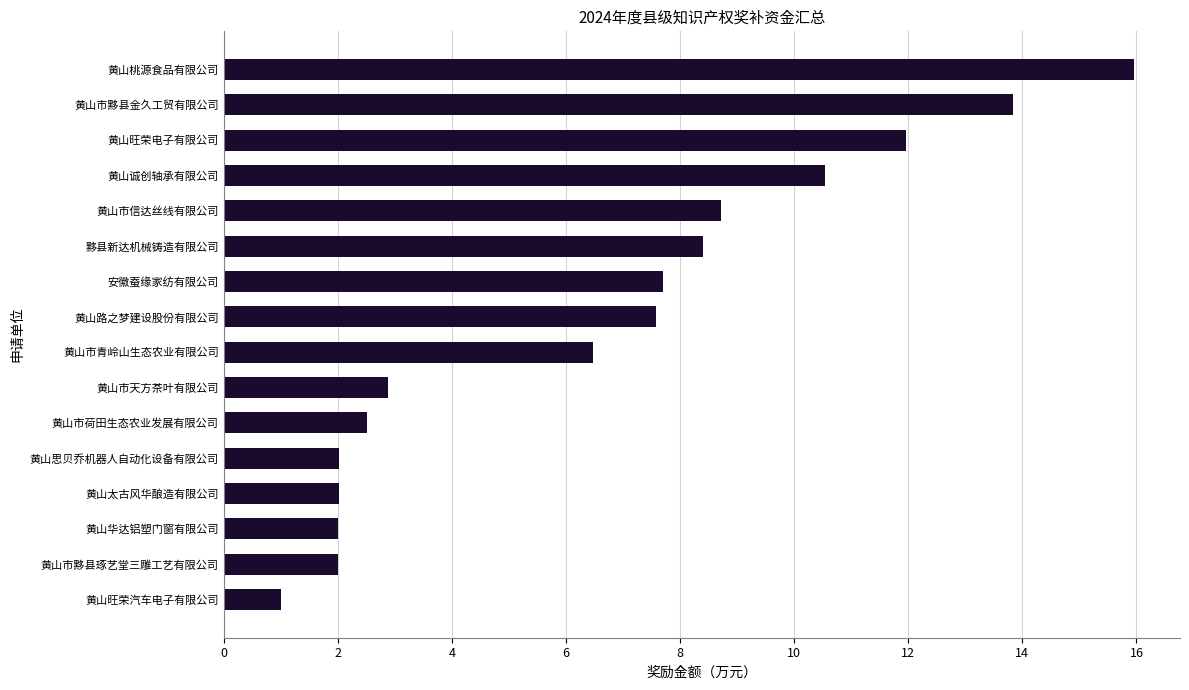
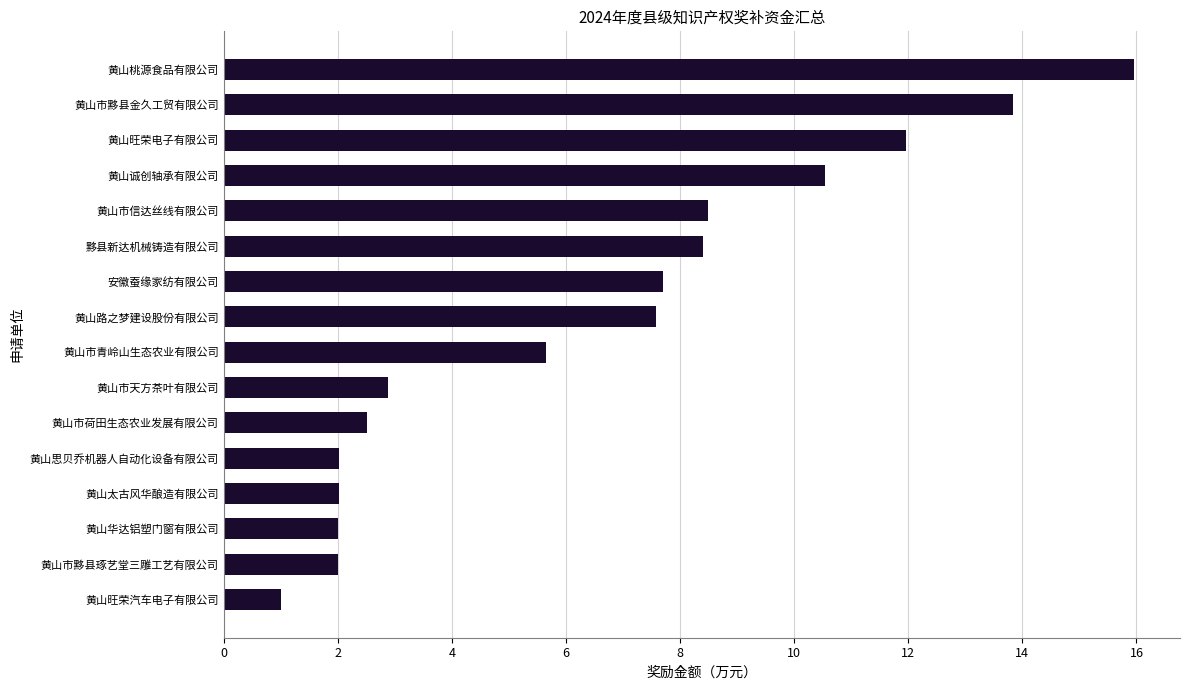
  {
    "黄山桃源食品有限公司": 16.0,
    "黄山市黟县金久工贸有限公司": 13.8,
    "黄山旺荣电子有限公司": 12.0,
    "黄山诚创轴承有限公司": 10.5,
-   "黄山市信达丝线有限公司": 8.7,
+   "黄山市信达丝线有限公司": 8.5,
    "黟县新达机械铸造有限公司": 8.4,
    "安徽蚕缘家纺有限公司": 7.7,
    "黄山路之梦建设股份有限公司": 7.6,
-   "黄山市青岭山生态农业有限公司": 6.5,
+   "黄山市青岭山生态农业有限公司": 5.6,
    "黄山市天方茶叶有限公司": 2.9,
    "黄山市荷田生态农业发展有限公司": 2.5,
    "黄山思贝乔机器人自动化设备有限公司": 2.0,
    "黄山太古风华酿造有限公司": 2.0,
    "黄山华达铝塑门窗有限公司": 2.0,
    "黄山市黟县琢艺堂三雕工艺有限公司": 2.0,
    "黄山旺荣汽车电子有限公司": 1.0
  }
